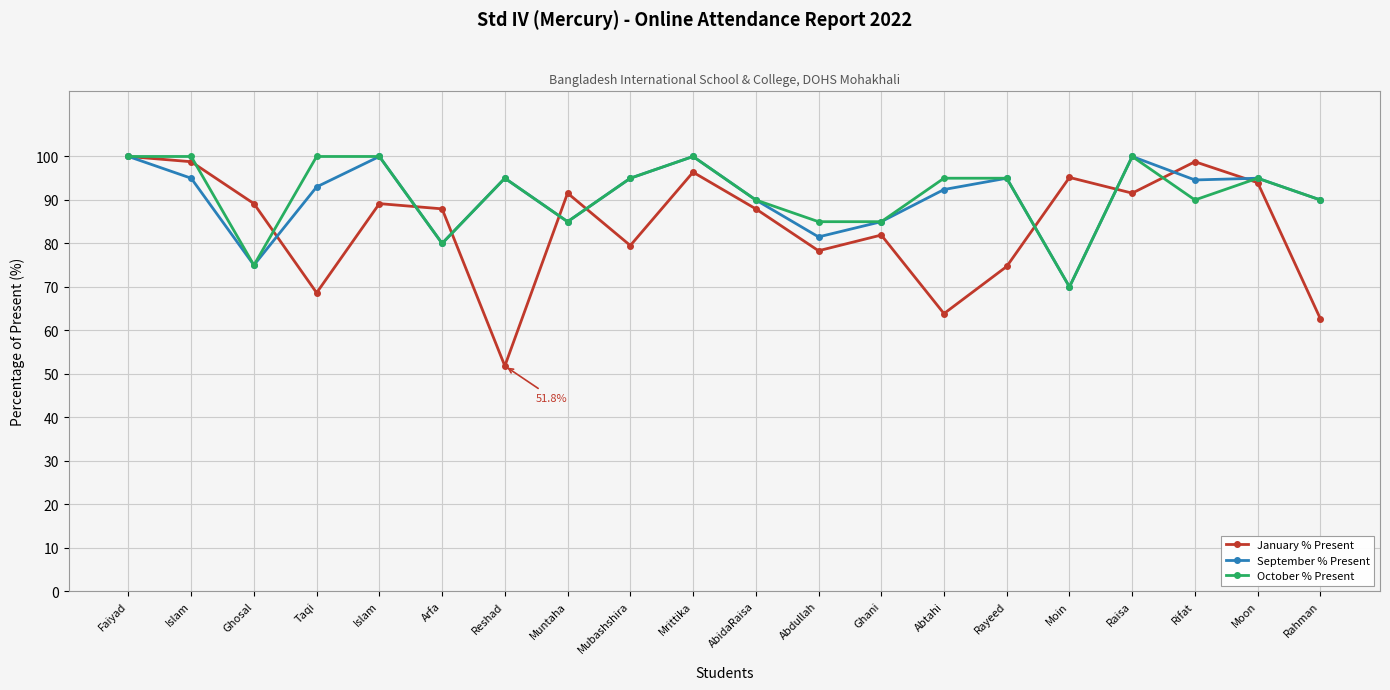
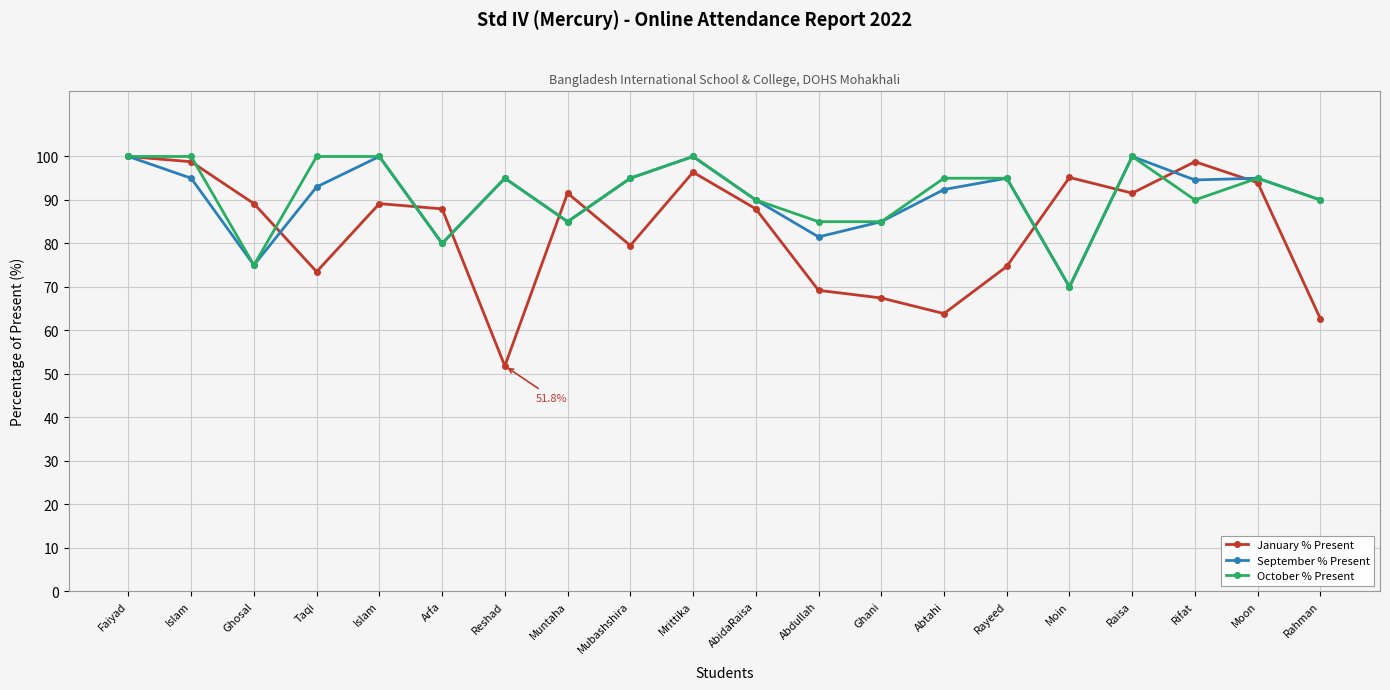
  {
    "January % Present": {
      "Ghosal": 89,
-     "Taqi": 69,
+     "Taqi": 73,
      "Arfa": 88,
      "Muntaha": 92,
      "Mubashshira": 80,
      "Mrittika": 96,
      "AbidaRaisa": 88,
-     "Abdullah": 78,
-     "Ghani": 82,
+     "Abdullah": 69,
+     "Ghani": 67,
      "Abtahi": 64,
      "Rayeed": 75,
      "Moin": 95,
      "Raisa": 92,
      "Rifat": 99,
      "Moon": 94,
      "Rahman": 63
    },
    "September % Present": {
      "Taqi": 93,
      "Abdullah": 82,
      "Abtahi": 92,
      "Rifat": 95
    },
    "October % Present": {
      "Taqi": 100,
      "Abdullah": 85,
      "Abtahi": 95,
      "Rifat": 90
    }
  }
